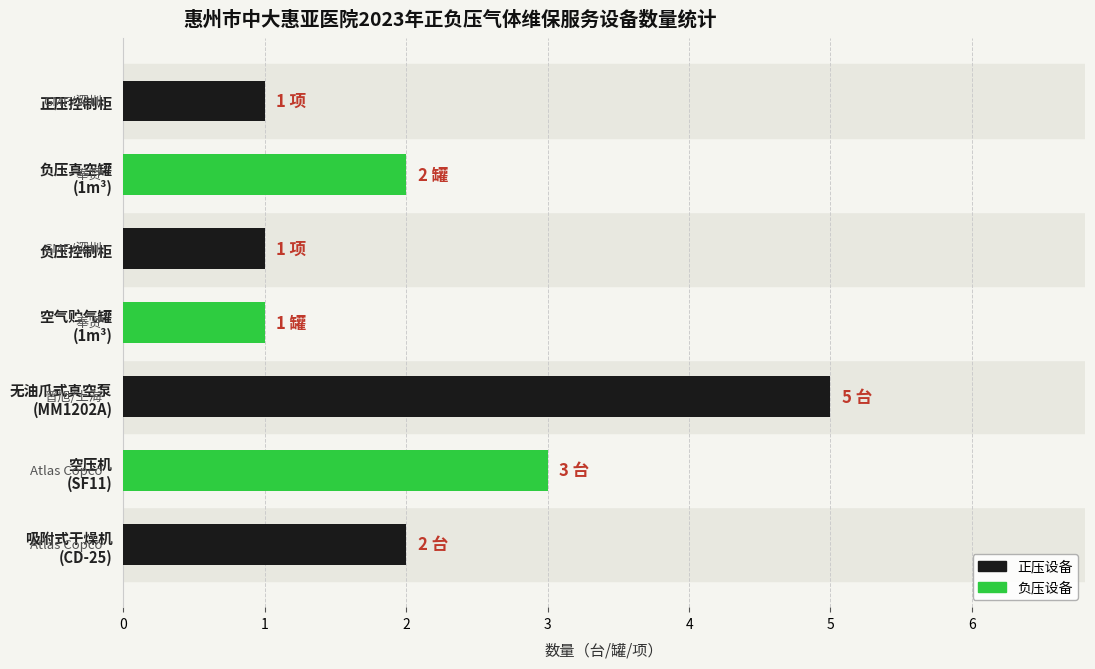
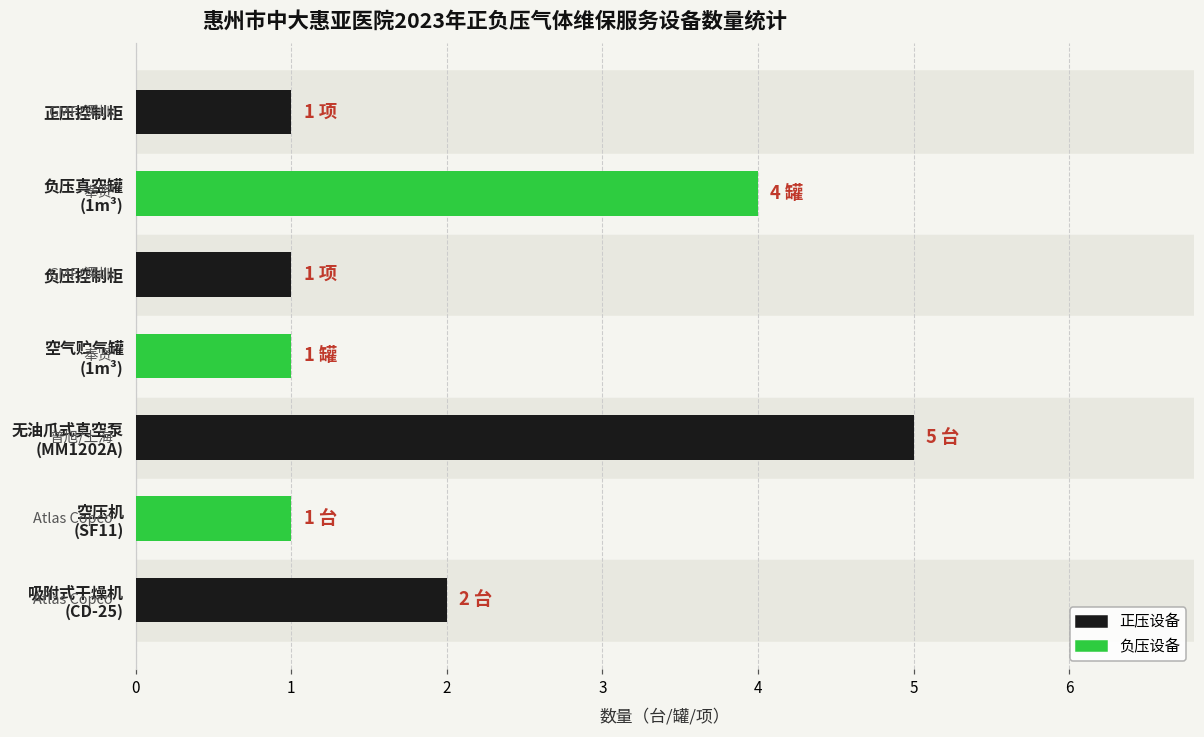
  {
    "正压控制柜": 1,
-   "负压真空罐 (1m³)": 2,
+   "负压真空罐 (1m³)": 4,
    "负压控制柜": 1,
    "空气贮气罐 (1m³)": 1,
    "无油爪式真空泵 (MM1202A)": 5,
-   "空压机 (SF11)": 3,
+   "空压机 (SF11)": 1,
    "吸附式干燥机 (CD-25)": 2
  }
